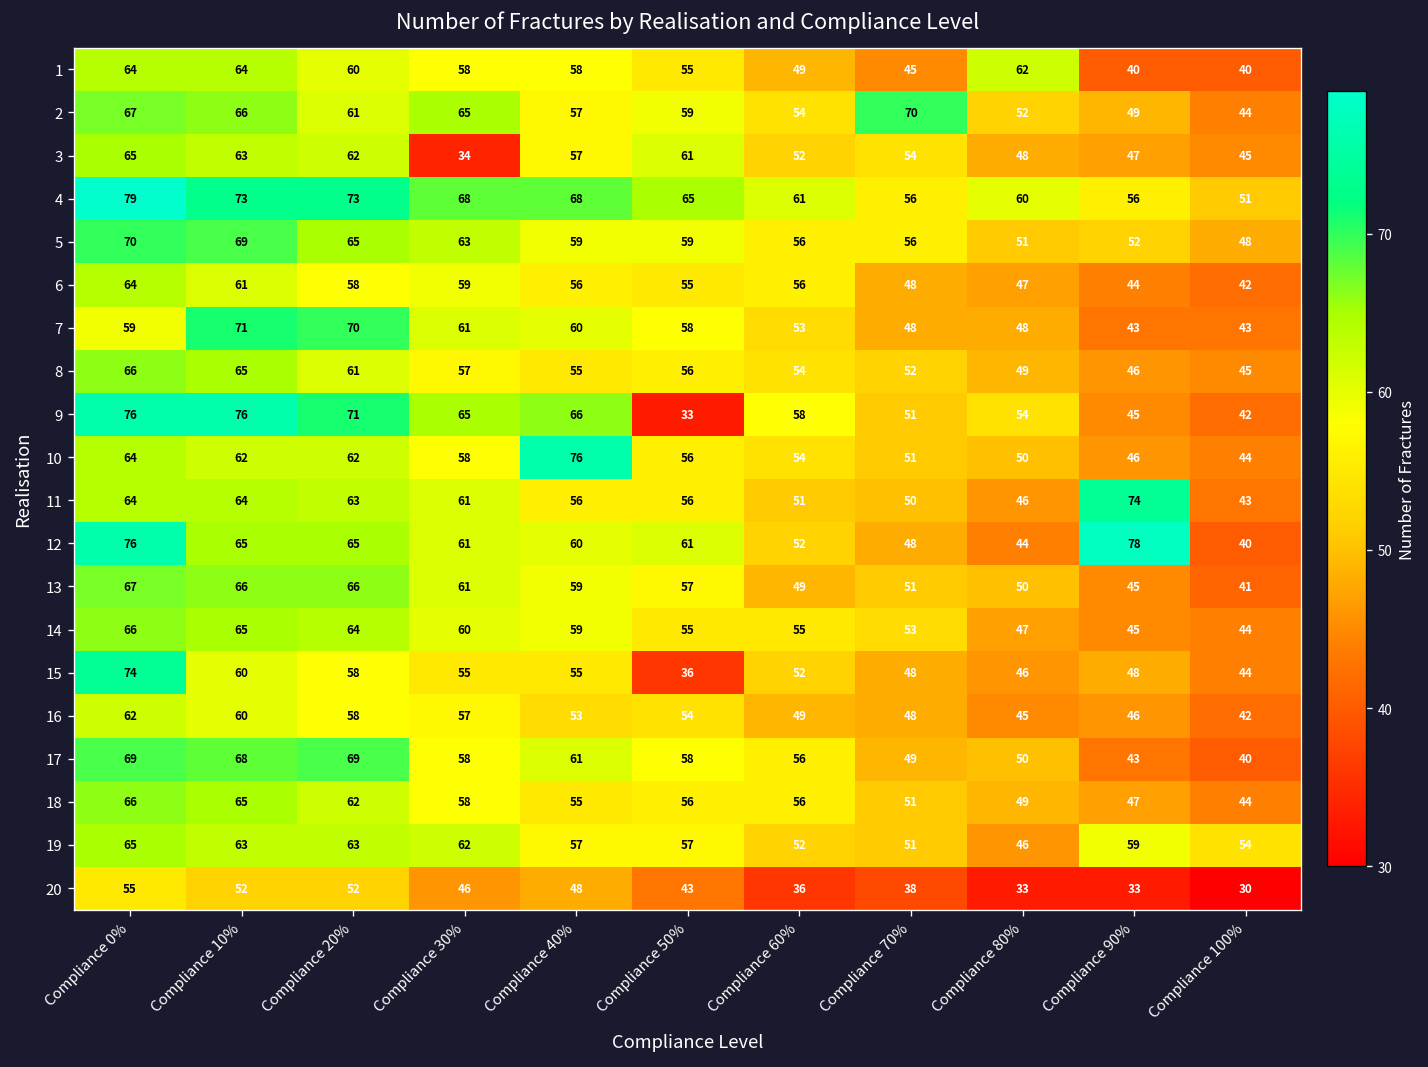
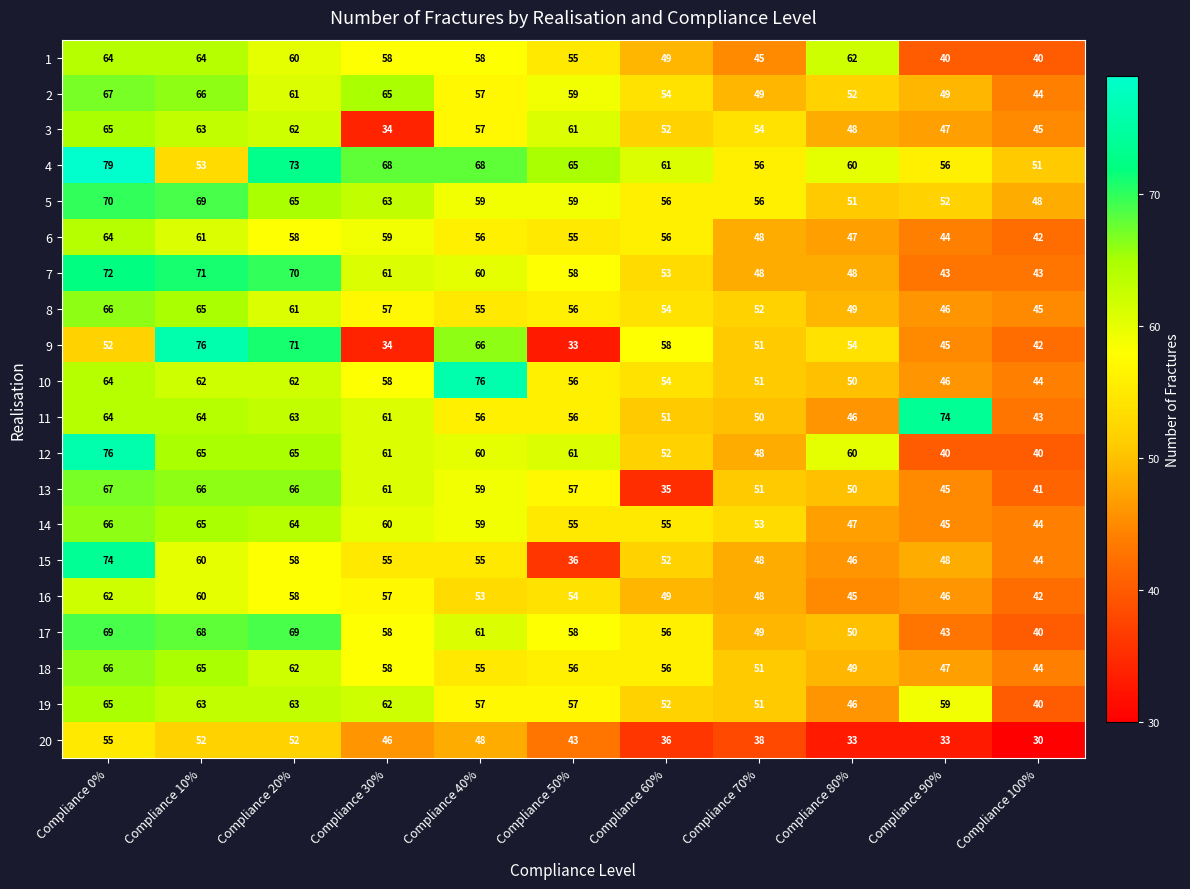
  {
    "2": {
      "Compliance 0%": 67,
      "Compliance 10%": 66,
      "Compliance 20%": 61,
      "Compliance 30%": 65,
      "Compliance 40%": 57,
      "Compliance 50%": 59,
      "Compliance 60%": 54,
-     "Compliance 70%": 70,
+     "Compliance 70%": 49,
      "Compliance 80%": 52,
      "Compliance 90%": 49,
      "Compliance 100%": 44
    },
    "4": {
      "Compliance 0%": 79,
-     "Compliance 10%": 73,
+     "Compliance 10%": 53,
      "Compliance 20%": 73,
      "Compliance 30%": 68,
      "Compliance 40%": 68,
      "Compliance 50%": 65,
      "Compliance 60%": 61,
      "Compliance 70%": 56,
      "Compliance 80%": 60,
      "Compliance 90%": 56,
      "Compliance 100%": 51
    },
    "7": {
-     "Compliance 0%": 59,
+     "Compliance 0%": 72,
      "Compliance 10%": 71,
      "Compliance 20%": 70,
      "Compliance 30%": 61,
      "Compliance 40%": 60,
      "Compliance 50%": 58,
      "Compliance 60%": 53,
      "Compliance 70%": 48,
      "Compliance 80%": 48,
      "Compliance 90%": 43,
      "Compliance 100%": 43
    },
    "9": {
-     "Compliance 0%": 76,
+     "Compliance 0%": 52,
      "Compliance 10%": 76,
      "Compliance 20%": 71,
-     "Compliance 30%": 65,
+     "Compliance 30%": 34,
      "Compliance 40%": 66,
      "Compliance 50%": 33,
      "Compliance 60%": 58,
      "Compliance 70%": 51,
      "Compliance 80%": 54,
      "Compliance 90%": 45,
      "Compliance 100%": 42
    },
    "12": {
      "Compliance 0%": 76,
      "Compliance 10%": 65,
      "Compliance 20%": 65,
      "Compliance 30%": 61,
      "Compliance 40%": 60,
      "Compliance 50%": 61,
      "Compliance 60%": 52,
      "Compliance 70%": 48,
-     "Compliance 80%": 44,
-     "Compliance 90%": 78,
+     "Compliance 80%": 60,
+     "Compliance 90%": 40,
      "Compliance 100%": 40
    },
    "13": {
      "Compliance 0%": 67,
      "Compliance 10%": 66,
      "Compliance 20%": 66,
      "Compliance 30%": 61,
      "Compliance 40%": 59,
      "Compliance 50%": 57,
-     "Compliance 60%": 49,
+     "Compliance 60%": 35,
      "Compliance 70%": 51,
      "Compliance 80%": 50,
      "Compliance 90%": 45,
      "Compliance 100%": 41
    },
    "19": {
      "Compliance 0%": 65,
      "Compliance 10%": 63,
      "Compliance 20%": 63,
      "Compliance 30%": 62,
      "Compliance 40%": 57,
      "Compliance 50%": 57,
      "Compliance 60%": 52,
      "Compliance 70%": 51,
      "Compliance 80%": 46,
      "Compliance 90%": 59,
-     "Compliance 100%": 54
+     "Compliance 100%": 40
    }
  }
